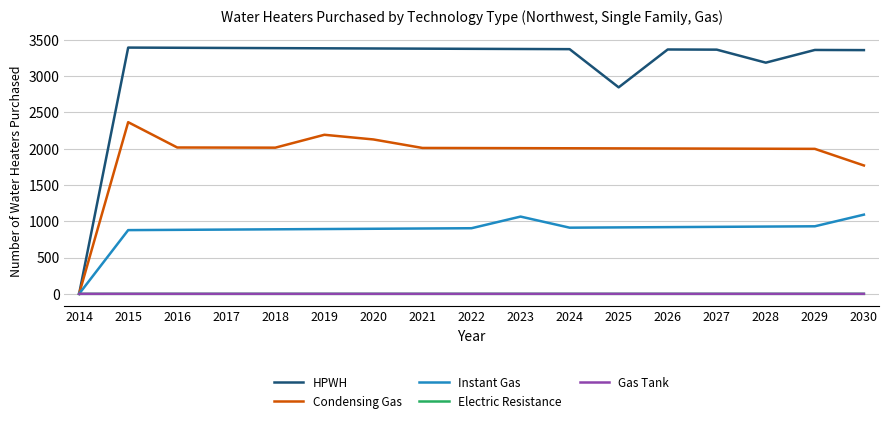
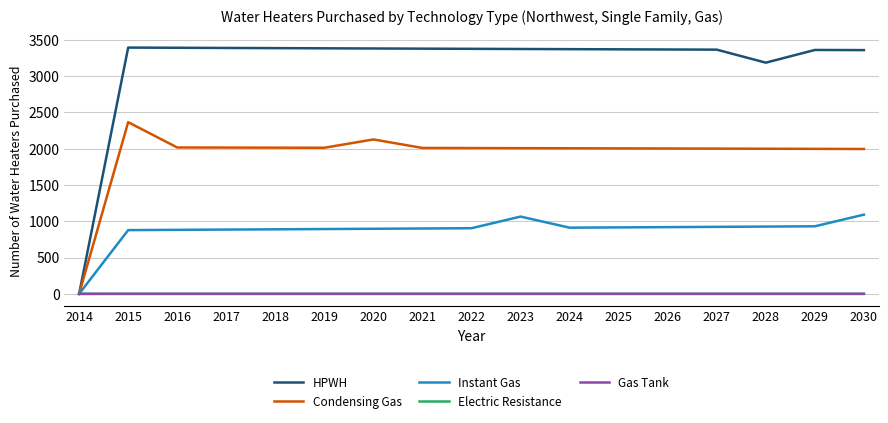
  {
    "HPWH": {
      "2015": 3400,
      "2016": 3400,
      "2017": 3400,
      "2018": 3400,
      "2019": 3400,
      "2020": 3400,
      "2021": 3400,
      "2022": 3400,
      "2023": 3400,
      "2024": 3400,
-     "2025": 2800,
+     "2025": 3400,
      "2026": 3400,
      "2027": 3400,
      "2028": 3200,
      "2029": 3400,
      "2030": 3400
    },
    "Condensing Gas": {
      "2015": 2400,
      "2016": 2000,
      "2017": 2000,
      "2018": 2000,
-     "2019": 2200,
+     "2019": 2000,
      "2020": 2100,
      "2021": 2000,
      "2022": 2000,
      "2023": 2000,
      "2024": 2000,
      "2025": 2000,
      "2026": 2000,
      "2027": 2000,
      "2028": 2000,
      "2029": 2000,
-     "2030": 1800
+     "2030": 2000
    },
    "Instant Gas": {
      "2015": 900,
      "2016": 900,
      "2017": 900,
      "2018": 900,
      "2019": 900,
      "2020": 900,
      "2021": 900,
      "2022": 900,
      "2023": 1100,
      "2024": 900,
      "2025": 900,
      "2026": 900,
      "2027": 900,
      "2028": 900,
      "2029": 900,
      "2030": 1100
    },
    "Gas Tank": {
      "2015": 0,
      "2016": 0,
      "2017": 0,
      "2018": 0,
      "2019": 0,
      "2020": 0,
      "2021": 0,
      "2022": 0,
      "2023": 0,
      "2024": 0,
      "2025": 0,
      "2026": 0,
      "2027": 0,
      "2028": 0,
      "2029": 0,
      "2030": 0
    }
  }
